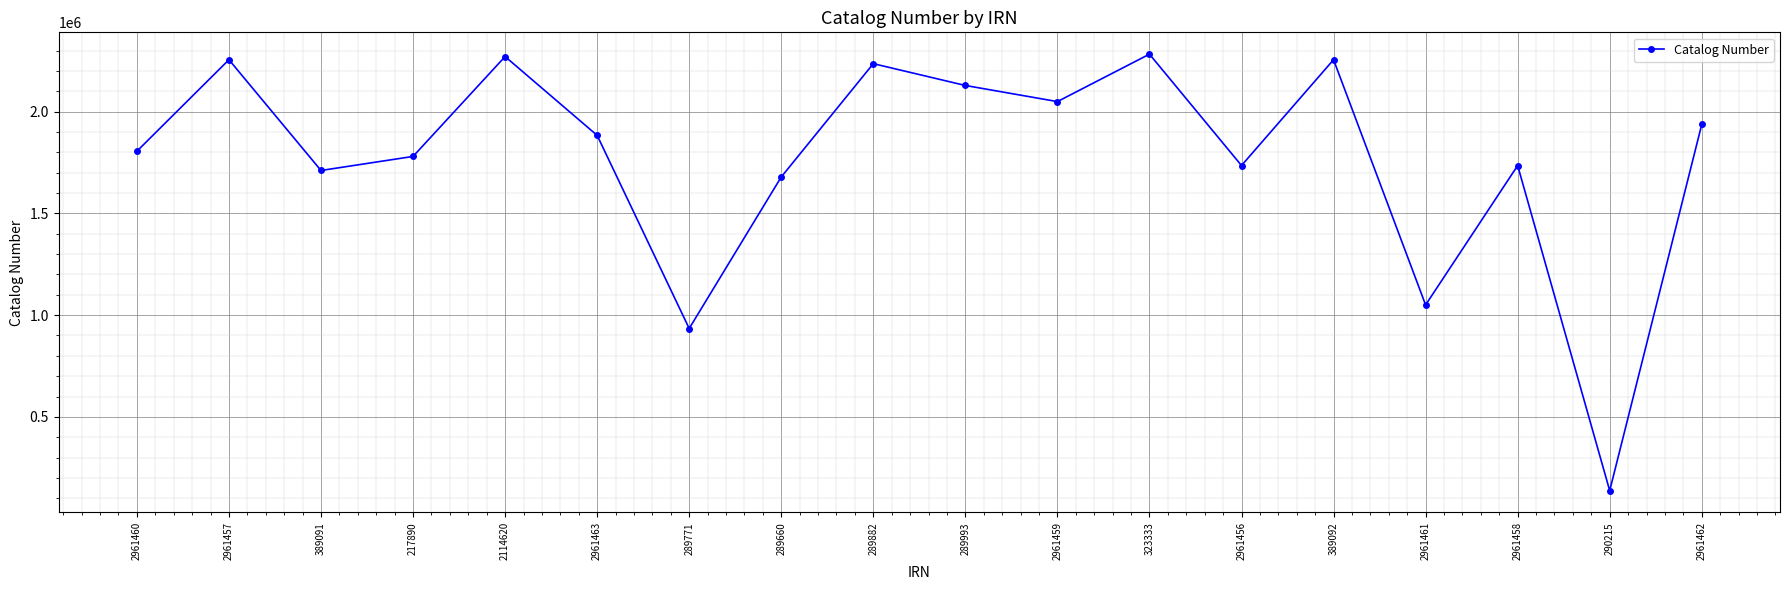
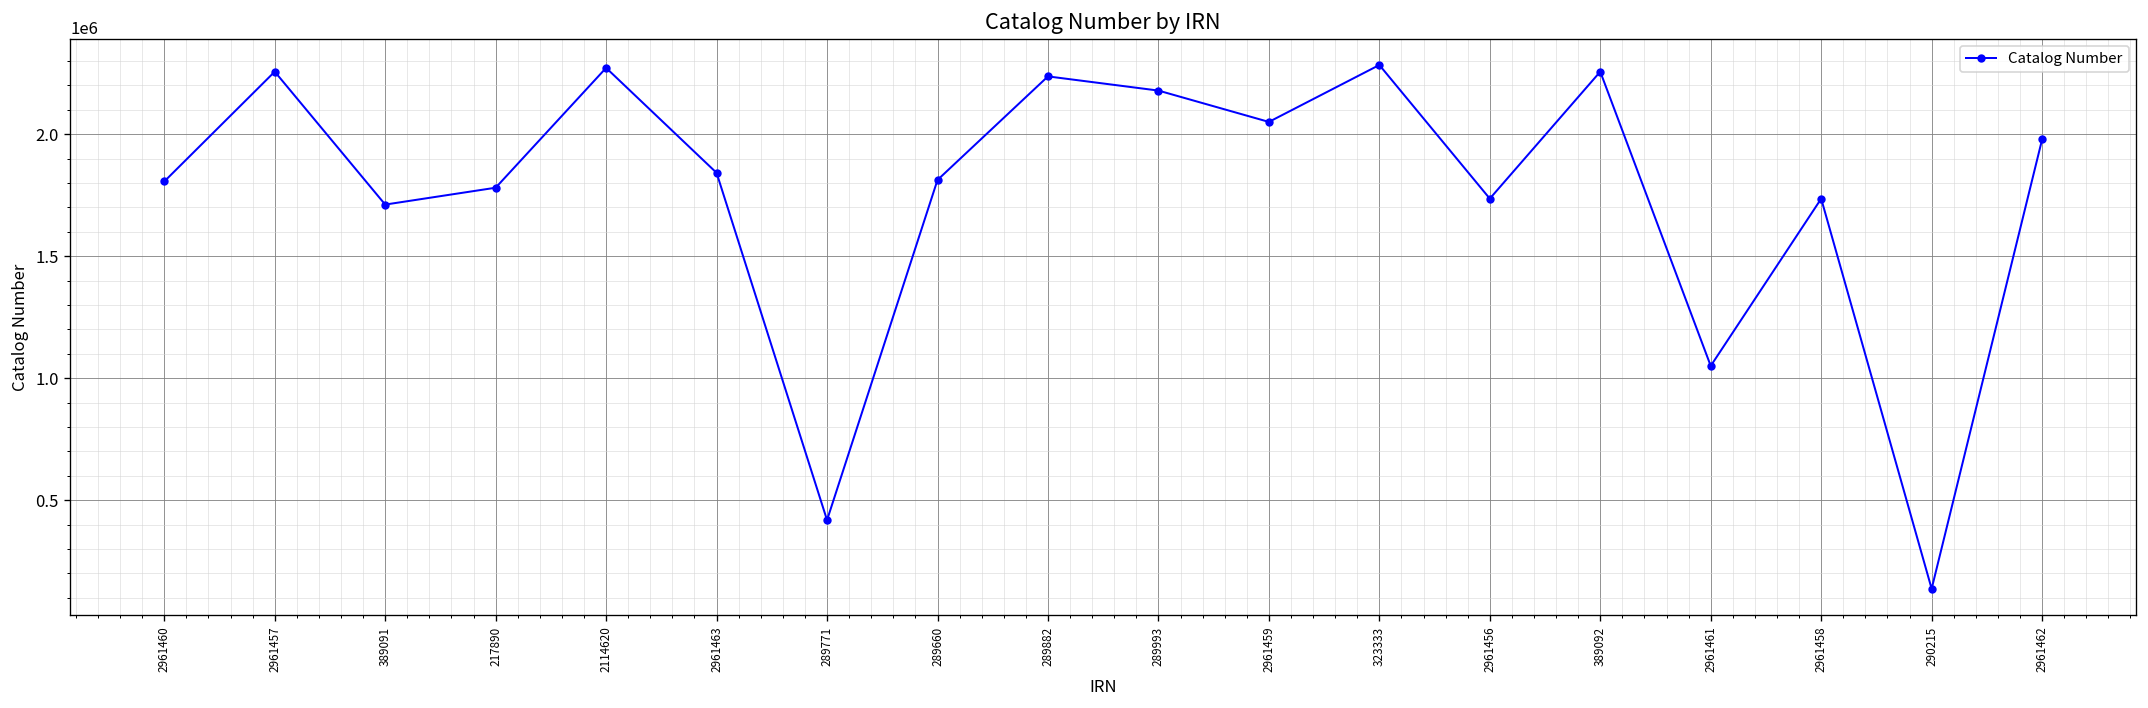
  {
    "2961460": 1810000,
    "2961457": 2260000,
    "389091": 1710000,
    "217890": 1780000,
    "2114620": 2270000,
-   "2961463": 1880000,
-   "289771": 930000,
-   "289660": 1680000,
+   "2961463": 1840000,
+   "289771": 420000,
+   "289660": 1810000,
    "289882": 2240000,
-   "289993": 2130000,
+   "289993": 2180000,
    "2961459": 2050000,
    "323333": 2280000,
    "2961456": 1740000,
    "389092": 2260000,
    "2961461": 1050000,
    "2961458": 1740000,
    "290215": 140000,
-   "2961462": 1940000
+   "2961462": 1980000
  }
